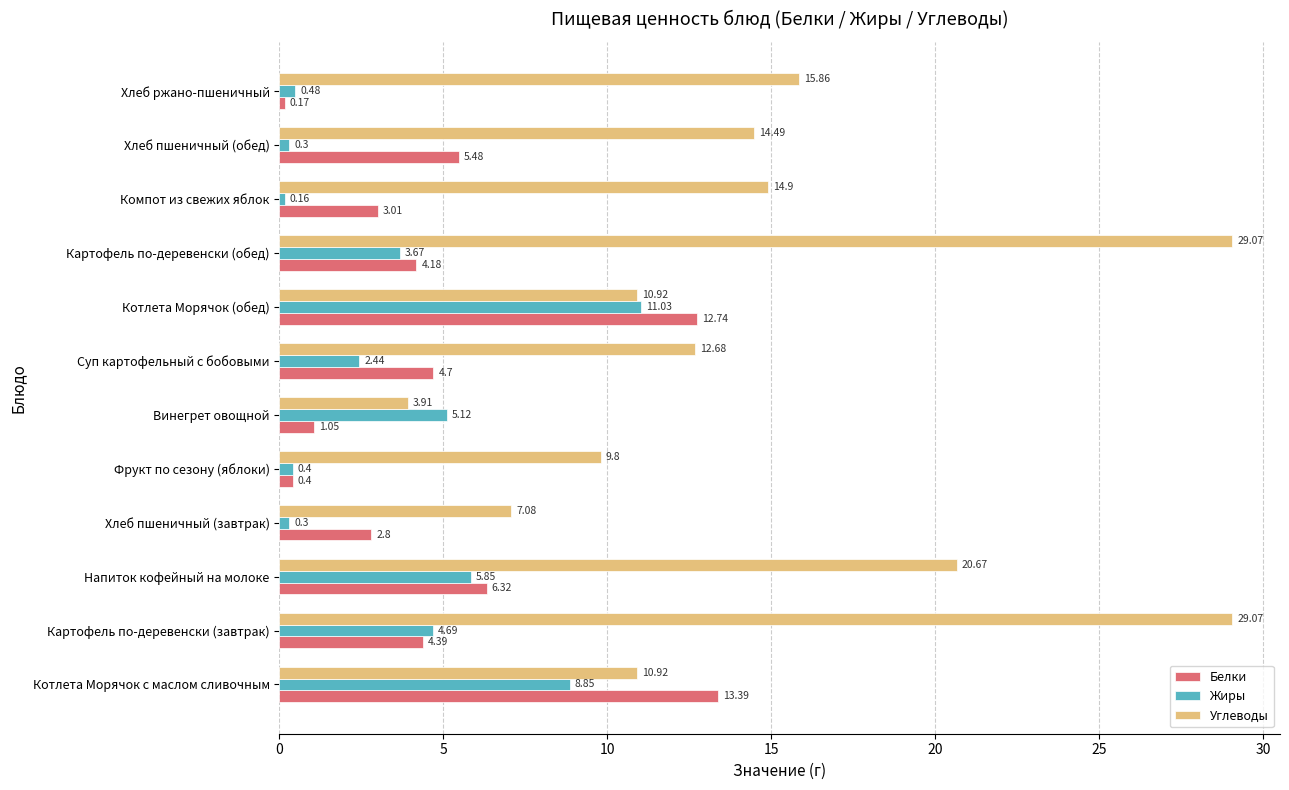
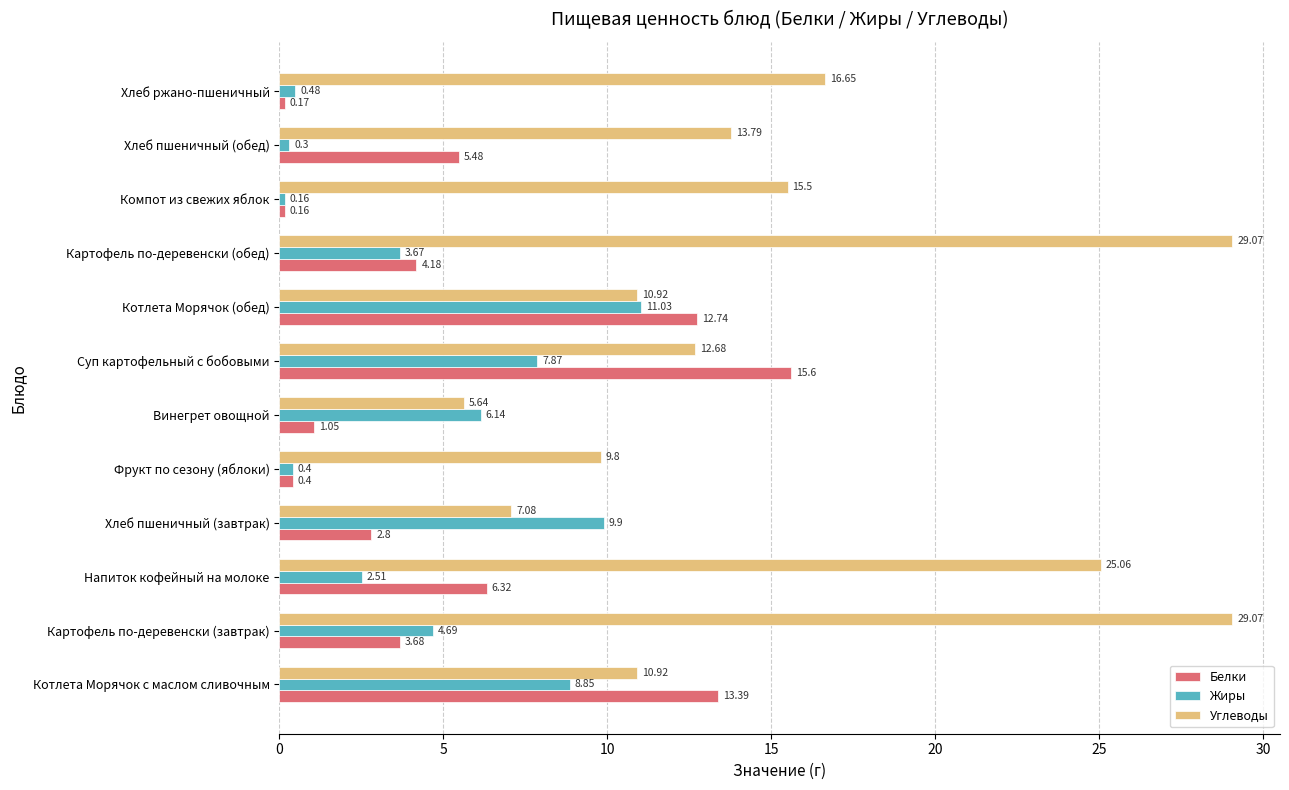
  {
    "Белки": {
      "Хлеб ржано-пшеничный": 0.17,
      "Хлеб пшеничный (обед)": 5.48,
-     "Компот из свежих яблок": 3.01,
+     "Компот из свежих яблок": 0.16,
      "Картофель по-деревенски (обед)": 4.18,
      "Котлета Морячок (обед)": 12.74,
-     "Суп картофельный с бобовыми": 4.7,
+     "Суп картофельный с бобовыми": 15.6,
      "Винегрет овощной": 1.05,
      "Фрукт по сезону (яблоки)": 0.4,
      "Хлеб пшеничный (завтрак)": 2.8,
      "Напиток кофейный на молоке": 6.32,
-     "Картофель по-деревенски (завтрак)": 4.39,
+     "Картофель по-деревенски (завтрак)": 3.68,
      "Котлета Морячок с маслом сливочным": 13.39
    },
    "Жиры": {
      "Хлеб ржано-пшеничный": 0.48,
      "Хлеб пшеничный (обед)": 0.3,
      "Компот из свежих яблок": 0.16,
      "Картофель по-деревенски (обед)": 3.67,
      "Котлета Морячок (обед)": 11.03,
-     "Суп картофельный с бобовыми": 2.44,
-     "Винегрет овощной": 5.12,
+     "Суп картофельный с бобовыми": 7.87,
+     "Винегрет овощной": 6.14,
      "Фрукт по сезону (яблоки)": 0.4,
-     "Хлеб пшеничный (завтрак)": 0.3,
-     "Напиток кофейный на молоке": 5.85,
+     "Хлеб пшеничный (завтрак)": 9.9,
+     "Напиток кофейный на молоке": 2.51,
      "Картофель по-деревенски (завтрак)": 4.69,
      "Котлета Морячок с маслом сливочным": 8.85
    },
    "Углеводы": {
-     "Хлеб ржано-пшеничный": 15.86,
-     "Хлеб пшеничный (обед)": 14.49,
-     "Компот из свежих яблок": 14.9,
+     "Хлеб ржано-пшеничный": 16.65,
+     "Хлеб пшеничный (обед)": 13.79,
+     "Компот из свежих яблок": 15.5,
      "Картофель по-деревенски (обед)": 29.07,
      "Котлета Морячок (обед)": 10.92,
      "Суп картофельный с бобовыми": 12.68,
-     "Винегрет овощной": 3.91,
+     "Винегрет овощной": 5.64,
      "Фрукт по сезону (яблоки)": 9.8,
      "Хлеб пшеничный (завтрак)": 7.08,
-     "Напиток кофейный на молоке": 20.67,
+     "Напиток кофейный на молоке": 25.06,
      "Картофель по-деревенски (завтрак)": 29.07,
      "Котлета Морячок с маслом сливочным": 10.92
    }
  }
